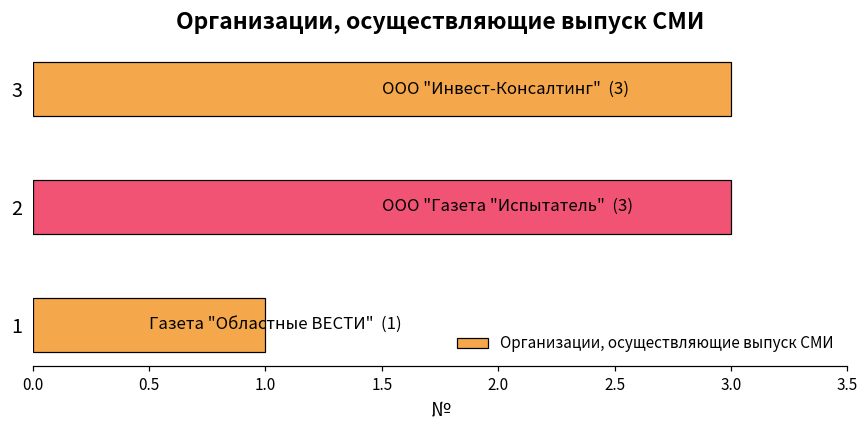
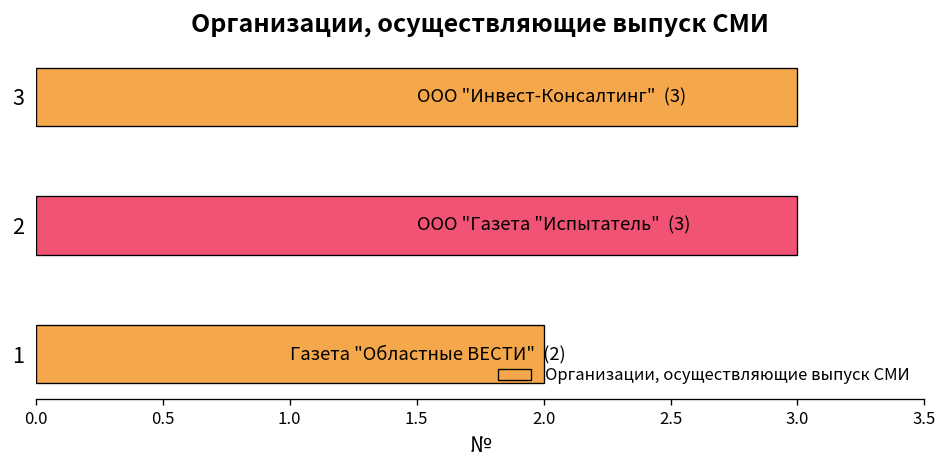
  {
    "3": "(3)",
    "2": "(3)",
-   "1": "(1)"
+   "1": "(2)"
  }
